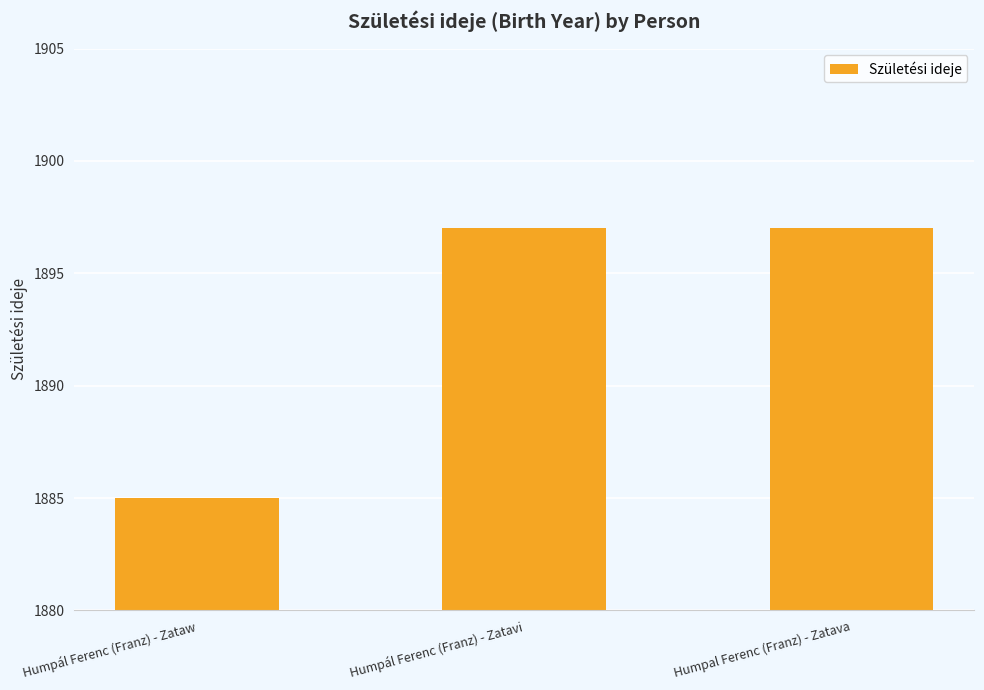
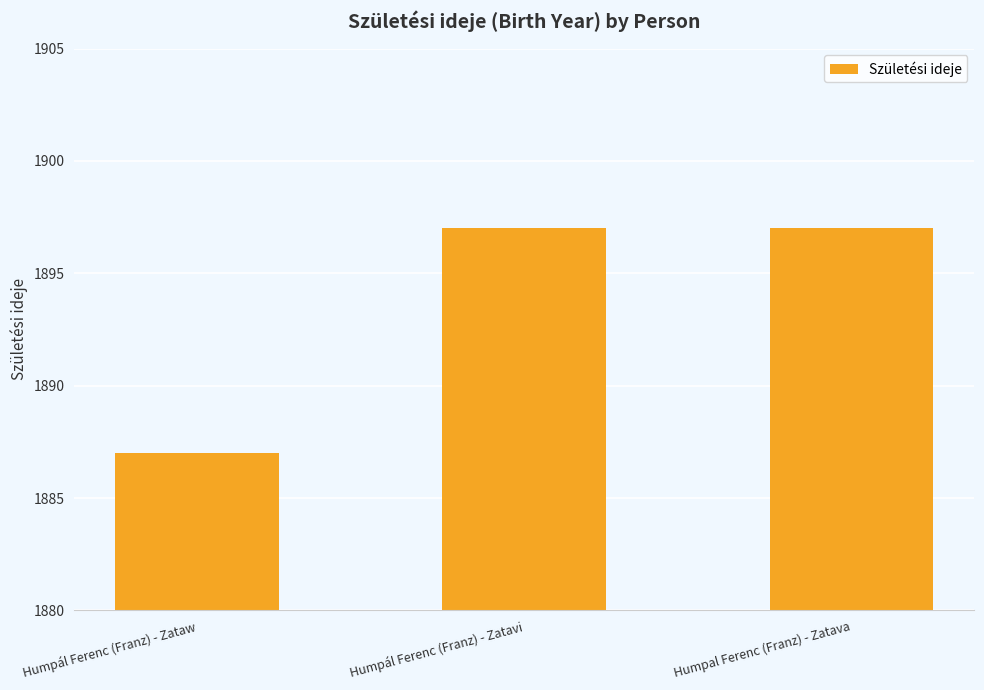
  {
-   "Humpál Ferenc (Franz) - Zataw": 1885,
+   "Humpál Ferenc (Franz) - Zataw": 1887,
    "Humpál Ferenc (Franz) - Zatavi": 1897,
    "Humpal Ferenc (Franz) - Zatava": 1897
  }
